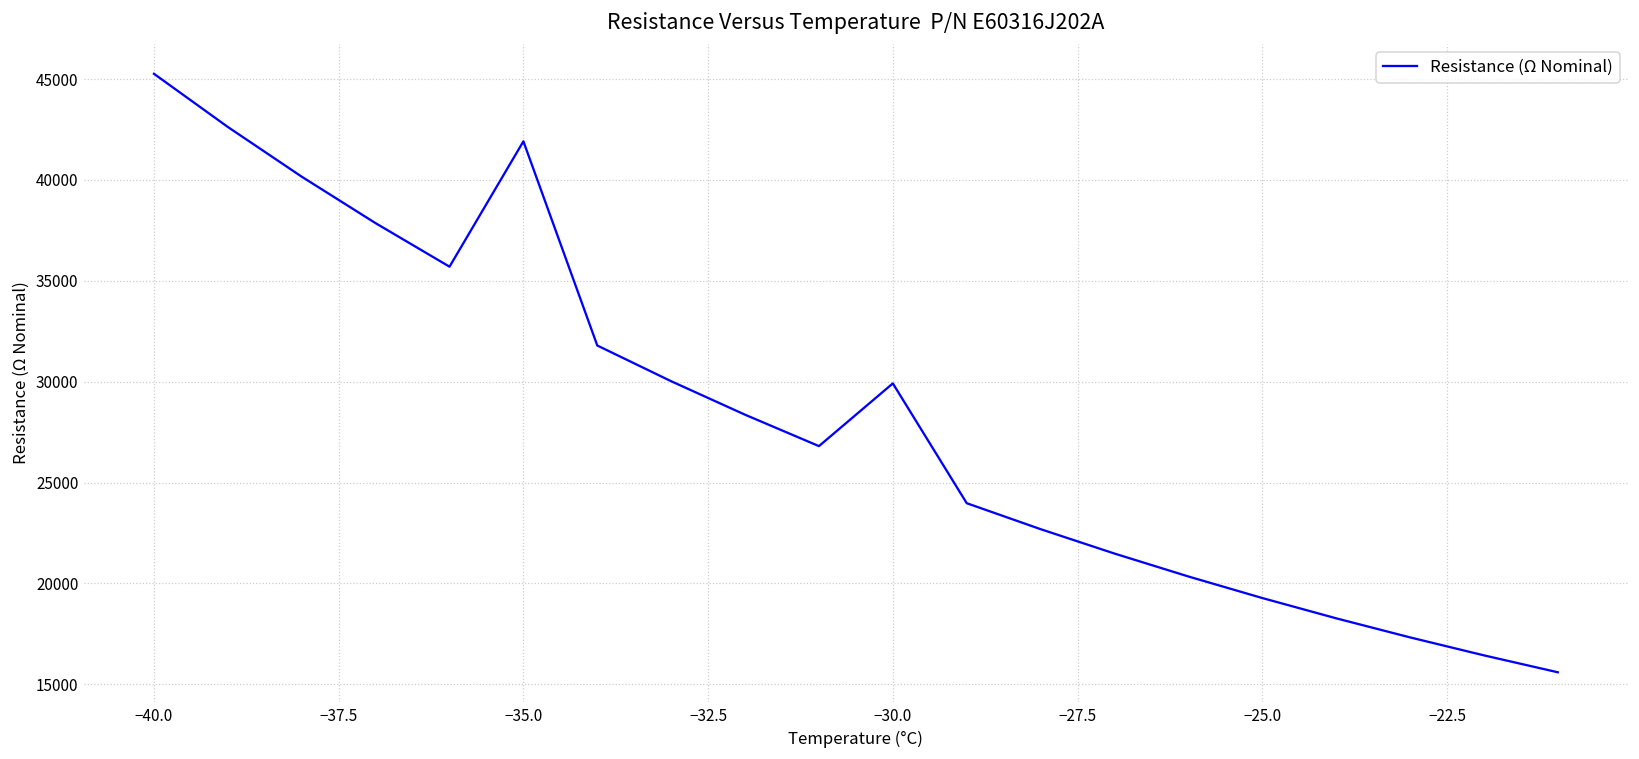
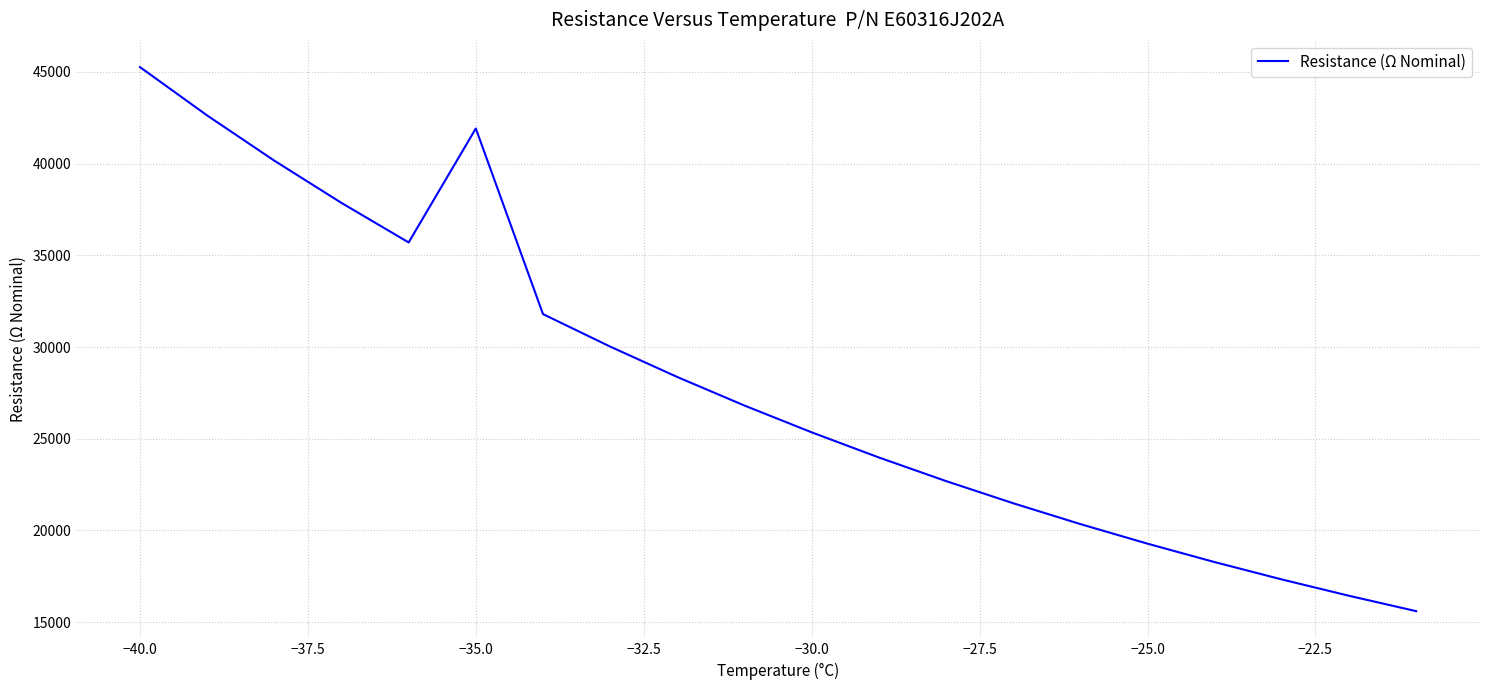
  {
    "−40.0": 45300,
    "−35.0": 41900,
-   "−30.0": 29900,
+   "−30.0": 25300,
    "−25.0": 19300
  }
